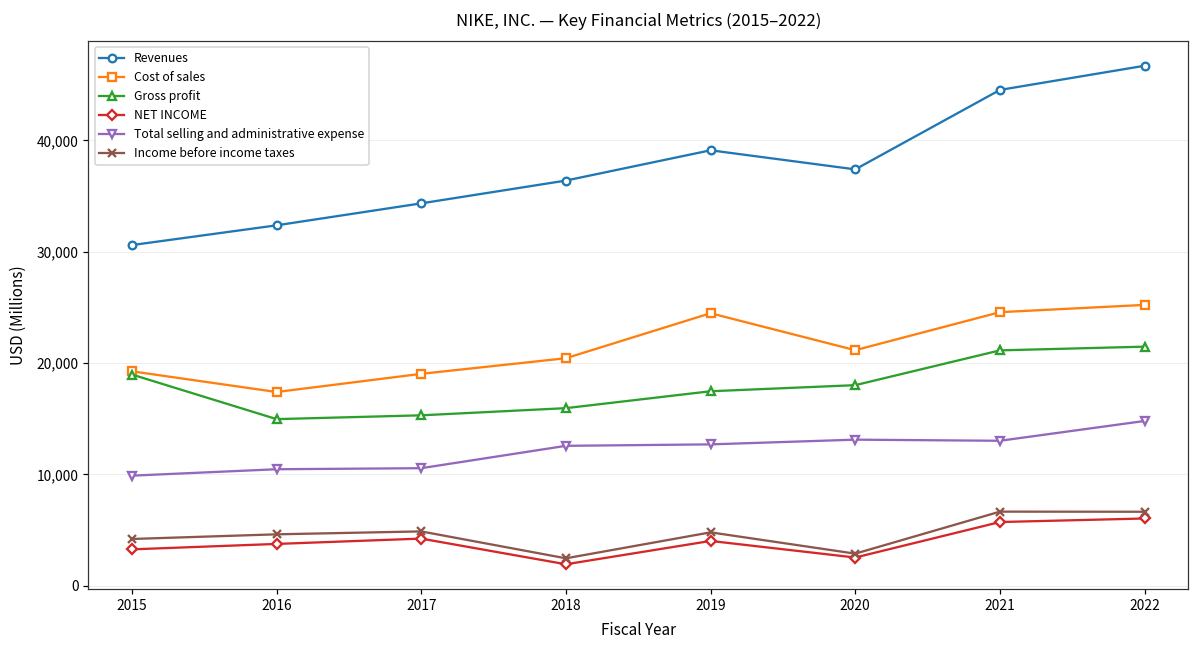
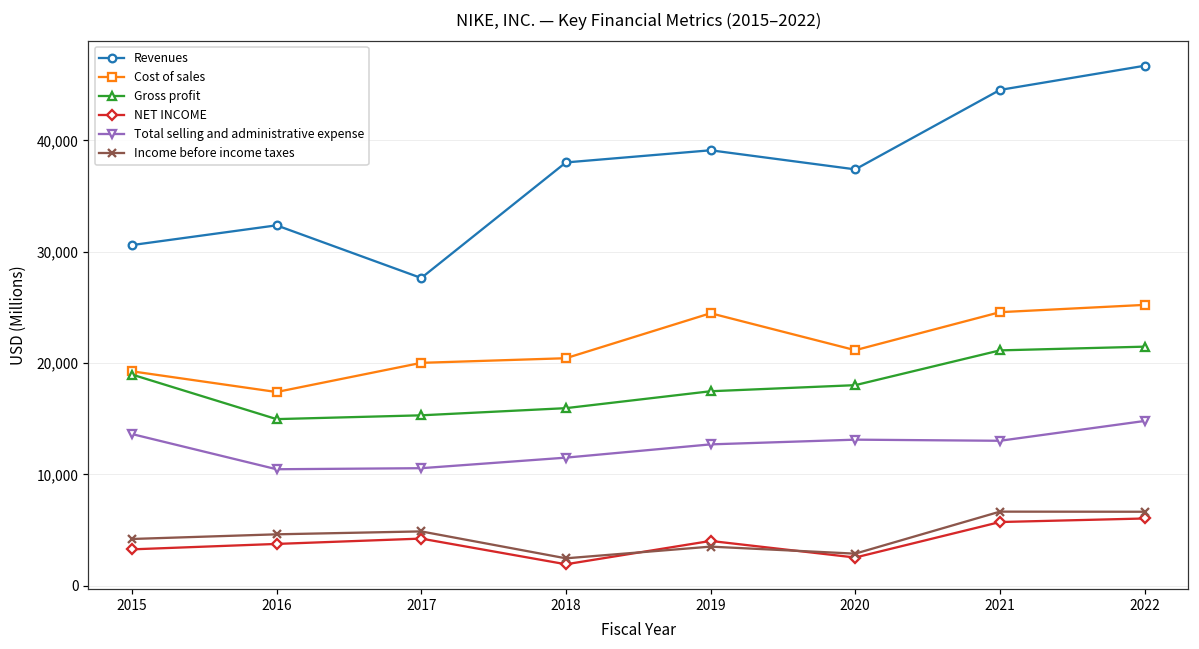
  {
    "Revenues": {
      "2015": "30,600",
      "2016": "32,400",
-     "2017": "34,400",
-     "2018": "36,400",
+     "2017": "27,600",
+     "2018": "38,000",
      "2019": "39,100",
      "2020": "37,400",
      "2021": "44,500",
      "2022": "46,700"
    },
    "Cost of sales": {
      "2015": "19,300",
      "2016": "17,400",
-     "2017": "19,000",
+     "2017": "20,000",
      "2018": "20,400",
      "2019": "24,500",
      "2020": "21,200",
      "2021": "24,600",
      "2022": "25,200"
    },
    "Gross profit": {
      "2015": "19,000",
      "2016": "15,000",
      "2017": "15,300",
      "2018": "16,000",
      "2019": "17,500",
      "2020": "18,000",
      "2021": "21,100",
      "2022": "21,500"
    },
    "NET INCOME": {
      "2015": "3,300",
      "2016": "3,800",
      "2017": "4,200",
      "2018": "1,900",
      "2019": "4,000",
      "2020": "2,500",
      "2021": "5,700",
      "2022": "6,000"
    },
    "Total selling and administrative expense": {
-     "2015": "9,900",
+     "2015": "13,600",
      "2016": "10,500",
      "2017": "10,600",
-     "2018": "12,600",
+     "2018": "11,500",
      "2019": "12,700",
      "2020": "13,100",
      "2021": "13,000",
      "2022": "14,800"
    },
    "Income before income taxes": {
      "2015": "4,200",
      "2016": "4,600",
      "2017": "4,900",
      "2018": "2,500",
-     "2019": "4,800",
+     "2019": "3,500",
      "2020": "2,900",
      "2021": "6,700",
      "2022": "6,700"
    }
  }
